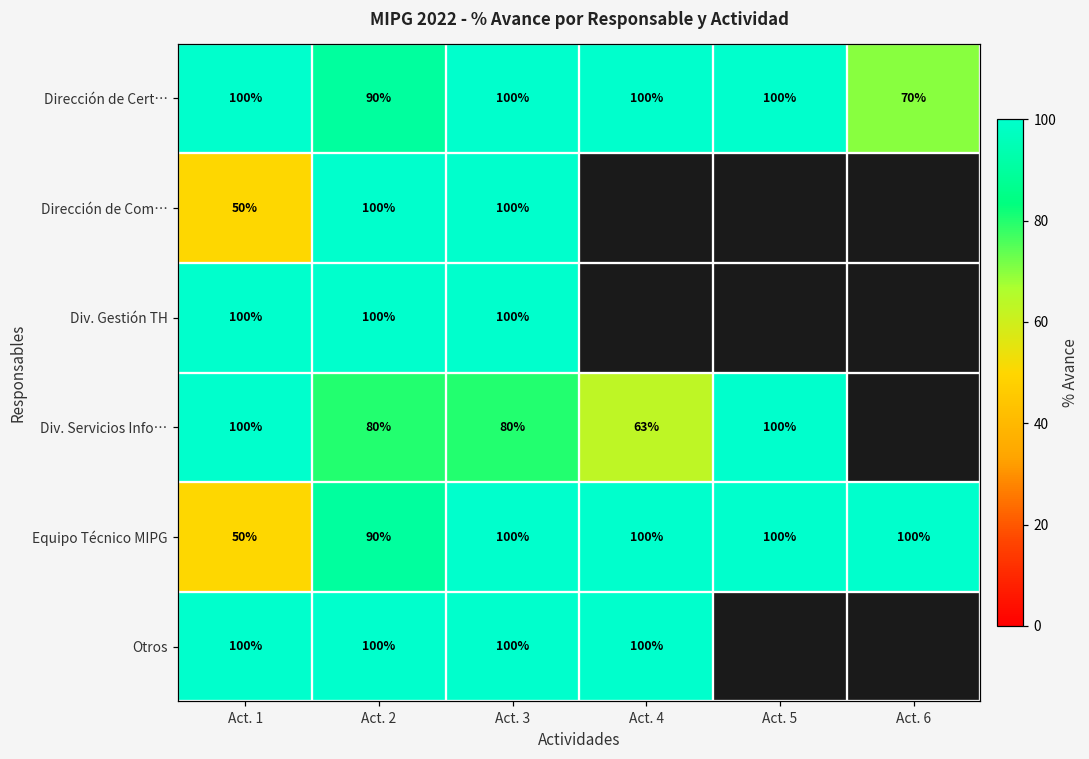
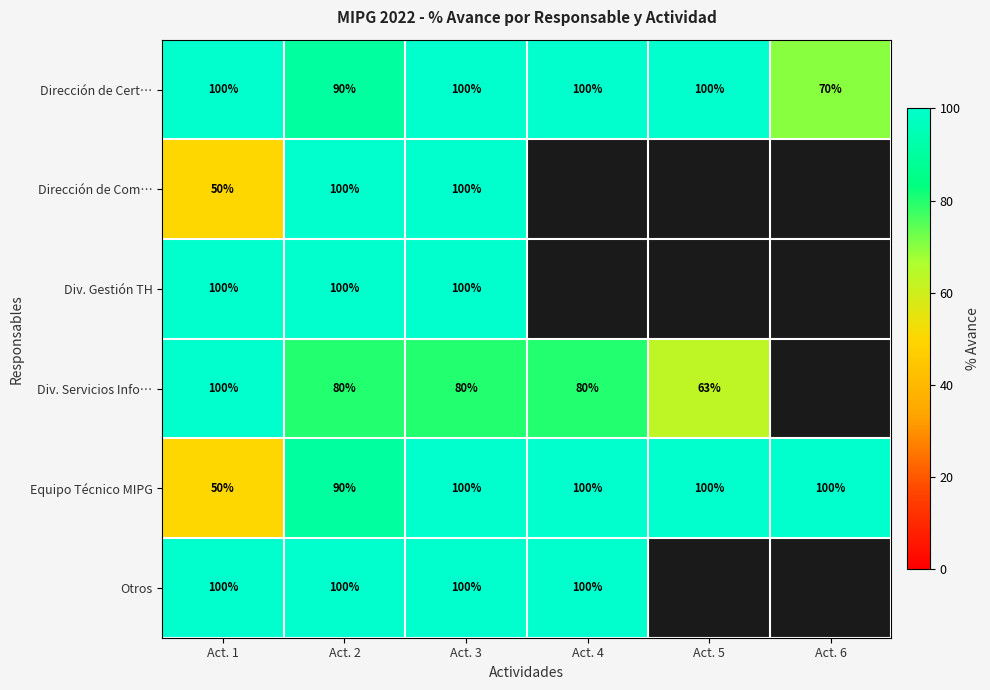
  {
    "Dirección de Cert…": {
      "Act. 1": "100%",
      "Act. 2": "90%",
      "Act. 3": "100%",
      "Act. 4": "100%",
      "Act. 5": "100%",
      "Act. 6": "70%"
    },
    "Dirección de Com…": {
      "Act. 1": "50%",
      "Act. 2": "100%",
      "Act. 3": "100%"
    },
    "Div. Gestión TH": {
      "Act. 1": "100%",
      "Act. 2": "100%",
      "Act. 3": "100%"
    },
    "Div. Servicios Info…": {
      "Act. 1": "100%",
      "Act. 2": "80%",
      "Act. 3": "80%",
-     "Act. 4": "63%",
-     "Act. 5": "100%"
+     "Act. 4": "80%",
+     "Act. 5": "63%"
    },
    "Equipo Técnico MIPG": {
      "Act. 1": "50%",
      "Act. 2": "90%",
      "Act. 3": "100%",
      "Act. 4": "100%",
      "Act. 5": "100%",
      "Act. 6": "100%"
    },
    "Otros": {
      "Act. 1": "100%",
      "Act. 2": "100%",
      "Act. 3": "100%",
      "Act. 4": "100%"
    }
  }
